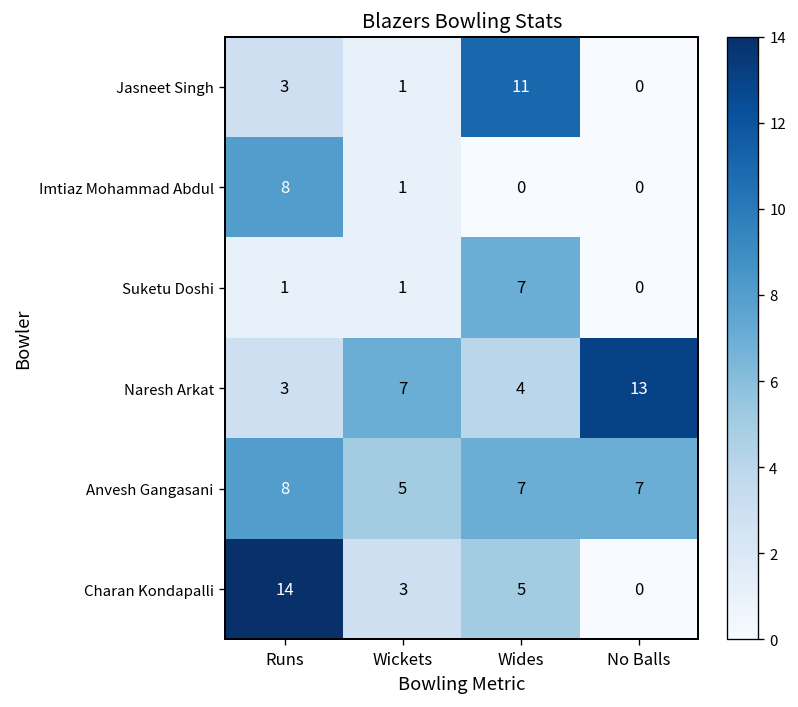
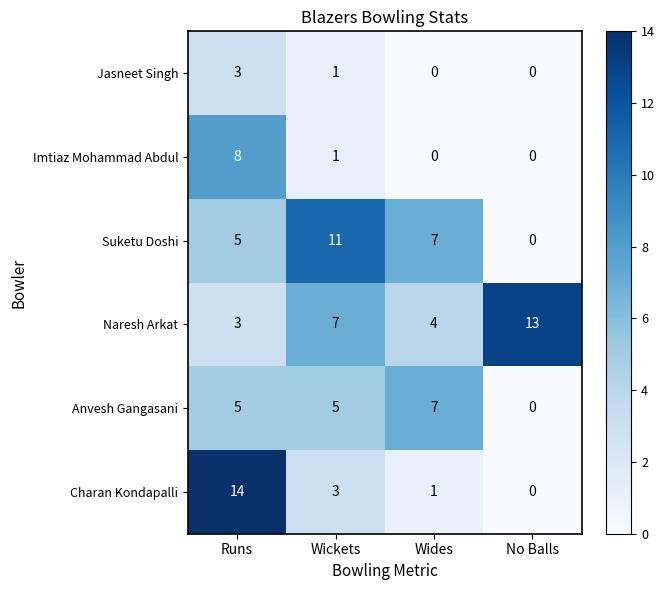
  {
    "Jasneet Singh": {
      "Runs": 3,
      "Wickets": 1,
-     "Wides": 11,
+     "Wides": 0,
      "No Balls": 0
    },
    "Imtiaz Mohammad Abdul": {
      "Runs": 8,
      "Wickets": 1,
      "Wides": 0,
      "No Balls": 0
    },
    "Suketu Doshi": {
-     "Runs": 1,
-     "Wickets": 1,
+     "Runs": 5,
+     "Wickets": 11,
      "Wides": 7,
      "No Balls": 0
    },
    "Naresh Arkat": {
      "Runs": 3,
      "Wickets": 7,
      "Wides": 4,
      "No Balls": 13
    },
    "Anvesh Gangasani": {
-     "Runs": 8,
+     "Runs": 5,
      "Wickets": 5,
      "Wides": 7,
-     "No Balls": 7
+     "No Balls": 0
    },
    "Charan Kondapalli": {
      "Runs": 14,
      "Wickets": 3,
-     "Wides": 5,
+     "Wides": 1,
      "No Balls": 0
    }
  }
